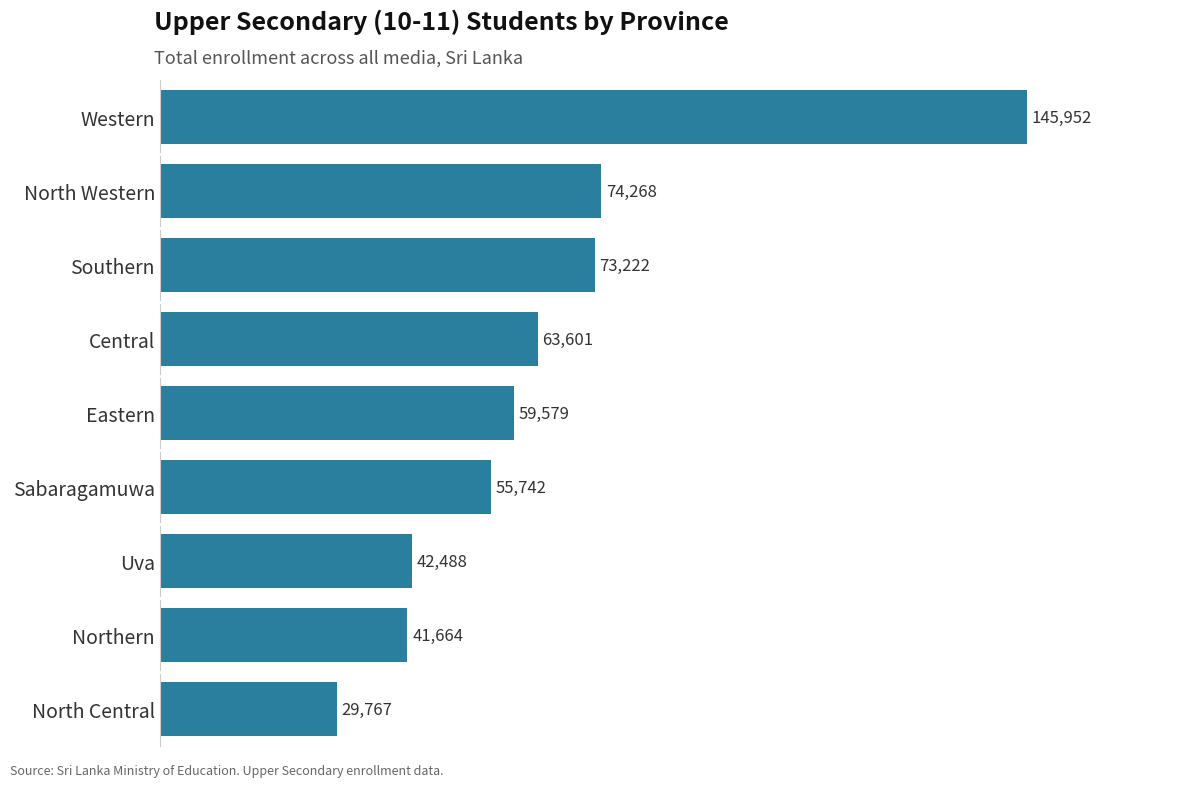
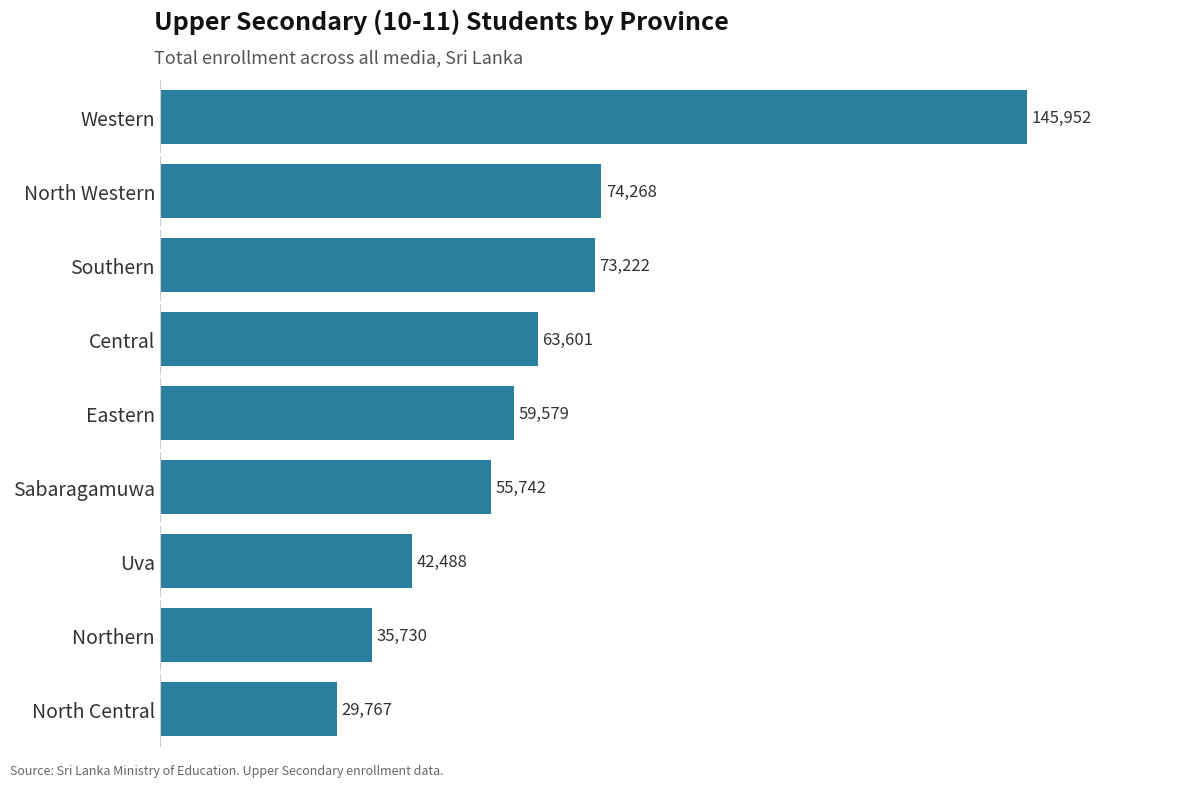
  {
    "Western": "145,952",
    "North Western": "74,268",
    "Southern": "73,222",
    "Central": "63,601",
    "Eastern": "59,579",
    "Sabaragamuwa": "55,742",
    "Uva": "42,488",
-   "Northern": "41,664",
+   "Northern": "35,730",
    "North Central": "29,767"
  }
